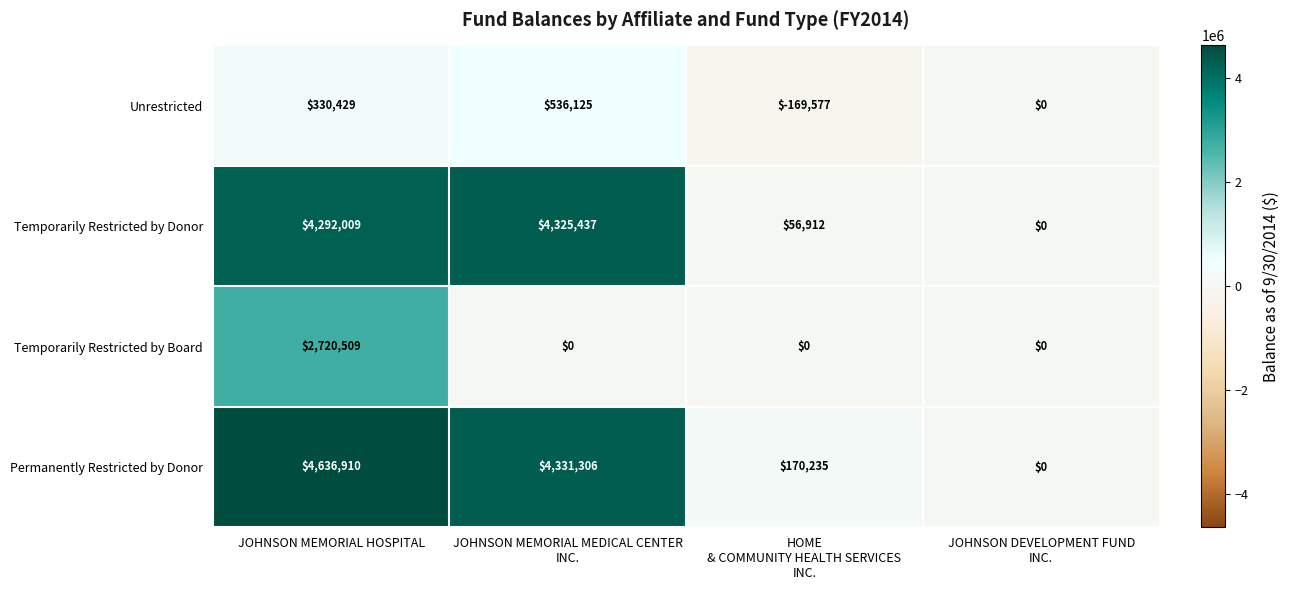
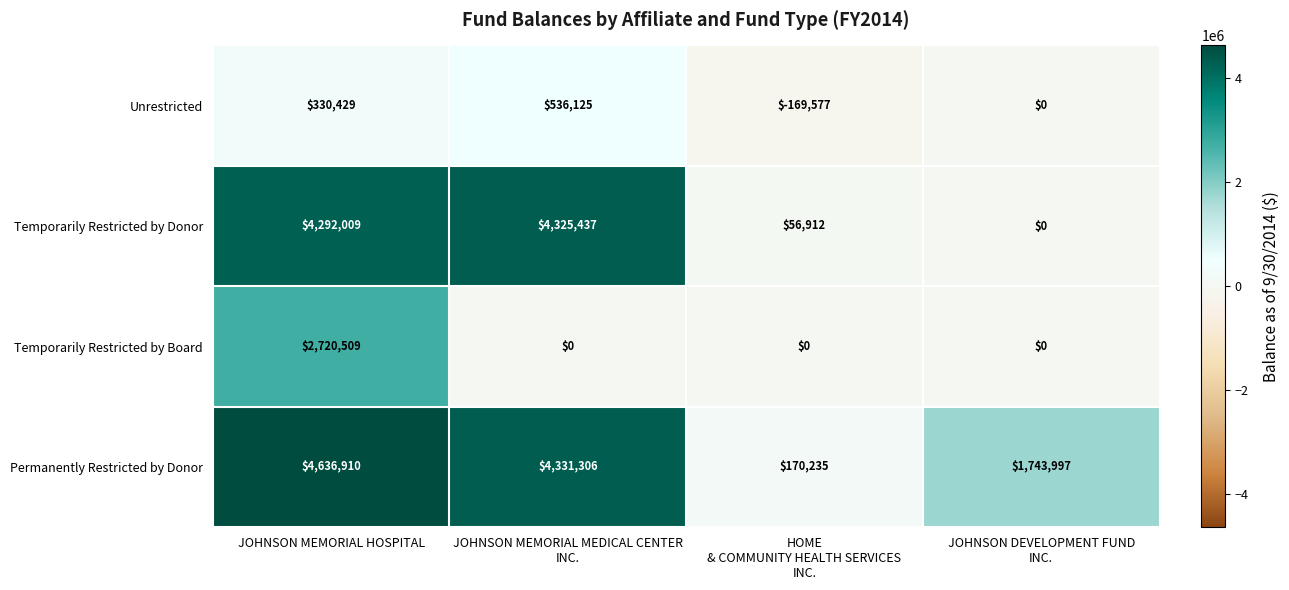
  {
    "Unrestricted": {
      "JOHNSON MEMORIAL HOSPITAL": "$330,429",
      "JOHNSON MEMORIAL MEDICAL CENTER INC.": "$536,125",
      "HOME & COMMUNITY HEALTH SERVICES INC.": "$-169,577",
      "JOHNSON DEVELOPMENT FUND INC.": "$0"
    },
    "Temporarily Restricted by Donor": {
      "JOHNSON MEMORIAL HOSPITAL": "$4,292,009",
      "JOHNSON MEMORIAL MEDICAL CENTER INC.": "$4,325,437",
      "HOME & COMMUNITY HEALTH SERVICES INC.": "$56,912",
      "JOHNSON DEVELOPMENT FUND INC.": "$0"
    },
    "Temporarily Restricted by Board": {
      "JOHNSON MEMORIAL HOSPITAL": "$2,720,509",
      "JOHNSON MEMORIAL MEDICAL CENTER INC.": "$0",
      "HOME & COMMUNITY HEALTH SERVICES INC.": "$0",
      "JOHNSON DEVELOPMENT FUND INC.": "$0"
    },
    "Permanently Restricted by Donor": {
      "JOHNSON MEMORIAL HOSPITAL": "$4,636,910",
      "JOHNSON MEMORIAL MEDICAL CENTER INC.": "$4,331,306",
      "HOME & COMMUNITY HEALTH SERVICES INC.": "$170,235",
-     "JOHNSON DEVELOPMENT FUND INC.": "$0"
+     "JOHNSON DEVELOPMENT FUND INC.": "$1,743,997"
    }
  }
